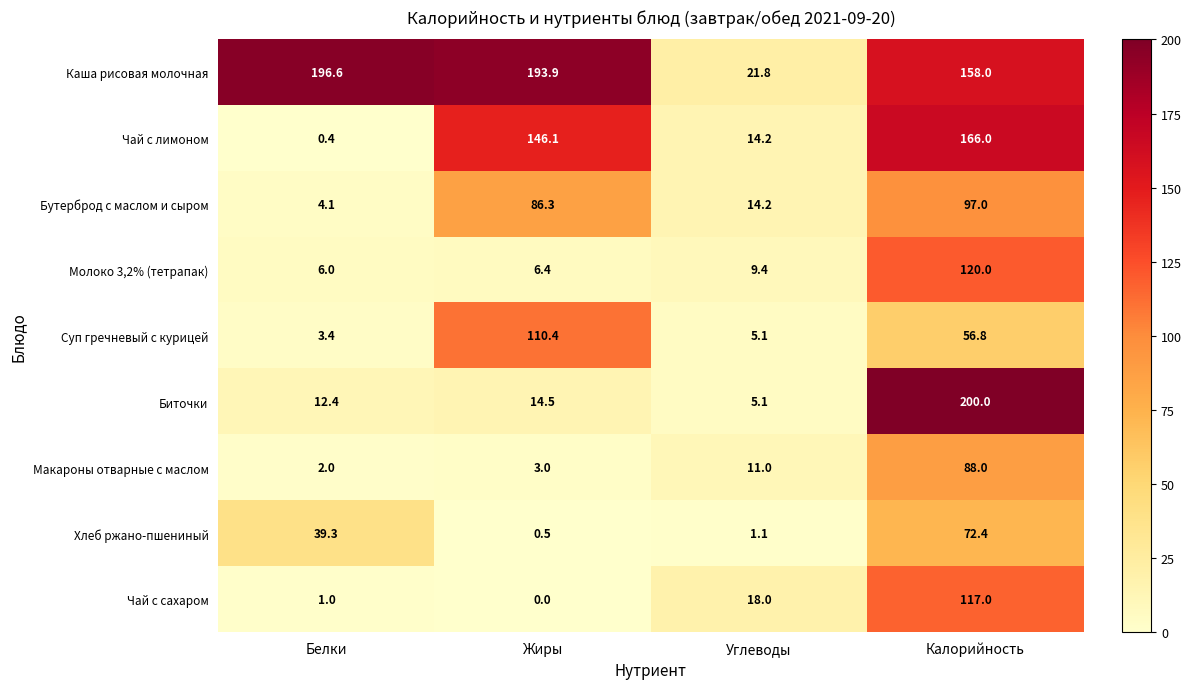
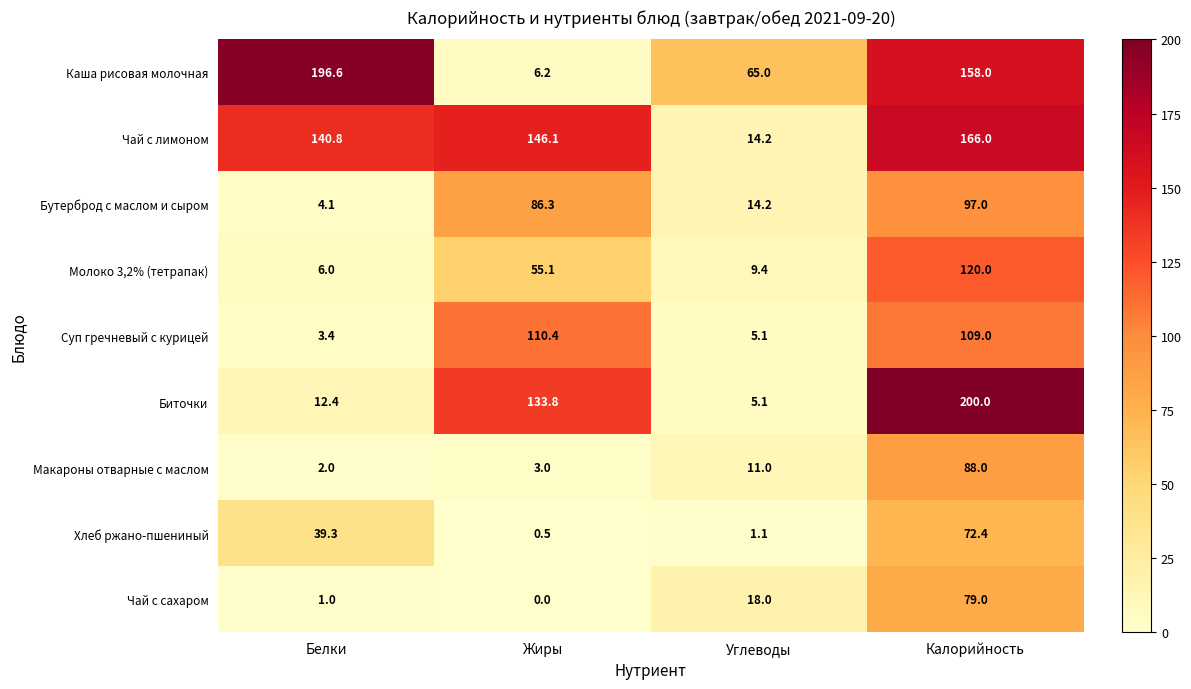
  {
    "Каша рисовая молочная": {
      "Белки": 196.6,
-     "Жиры": 193.9,
-     "Углеводы": 21.8,
+     "Жиры": 6.2,
+     "Углеводы": 65.0,
      "Калорийность": 158.0
    },
    "Чай с лимоном": {
-     "Белки": 0.4,
+     "Белки": 140.8,
      "Жиры": 146.1,
      "Углеводы": 14.2,
      "Калорийность": 166.0
    },
    "Бутерброд с маслом и сыром": {
      "Белки": 4.1,
      "Жиры": 86.3,
      "Углеводы": 14.2,
      "Калорийность": 97.0
    },
    "Молоко 3,2% (тетрапак)": {
      "Белки": 6.0,
-     "Жиры": 6.4,
+     "Жиры": 55.1,
      "Углеводы": 9.4,
      "Калорийность": 120.0
    },
    "Суп гречневый с курицей": {
      "Белки": 3.4,
      "Жиры": 110.4,
      "Углеводы": 5.1,
-     "Калорийность": 56.8
+     "Калорийность": 109.0
    },
    "Биточки": {
      "Белки": 12.4,
-     "Жиры": 14.5,
+     "Жиры": 133.8,
      "Углеводы": 5.1,
      "Калорийность": 200.0
    },
    "Макароны отварные с маслом": {
      "Белки": 2.0,
      "Жиры": 3.0,
      "Углеводы": 11.0,
      "Калорийность": 88.0
    },
    "Хлеб ржано-пшениный": {
      "Белки": 39.3,
      "Жиры": 0.5,
      "Углеводы": 1.1,
      "Калорийность": 72.4
    },
    "Чай с сахаром": {
      "Белки": 1.0,
      "Жиры": 0.0,
      "Углеводы": 18.0,
-     "Калорийность": 117.0
+     "Калорийность": 79.0
    }
  }
